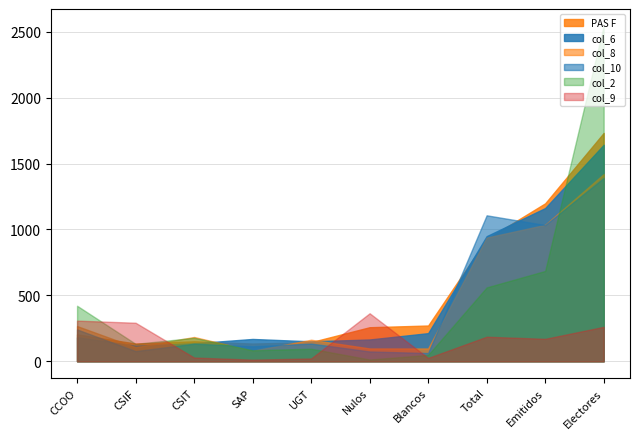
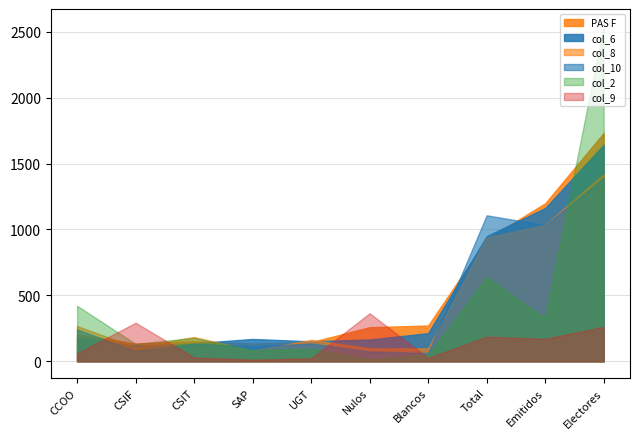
  {
    "col_2": {
      "CCOO": 420,
      "UGT": 100,
-     "Total": 560,
-     "Emitidos": 690
+     "Total": 640,
+     "Emitidos": 330
    },
    "col_9": {
-     "CCOO": 310,
+     "CCOO": 60,
      "CSIF": 290,
      "CSIT": 30,
      "UGT": 20,
      "Nulos": 360,
      "Blancos": 30,
      "Total": 190,
      "Emitidos": 170,
      "Electores": 260
    }
  }
